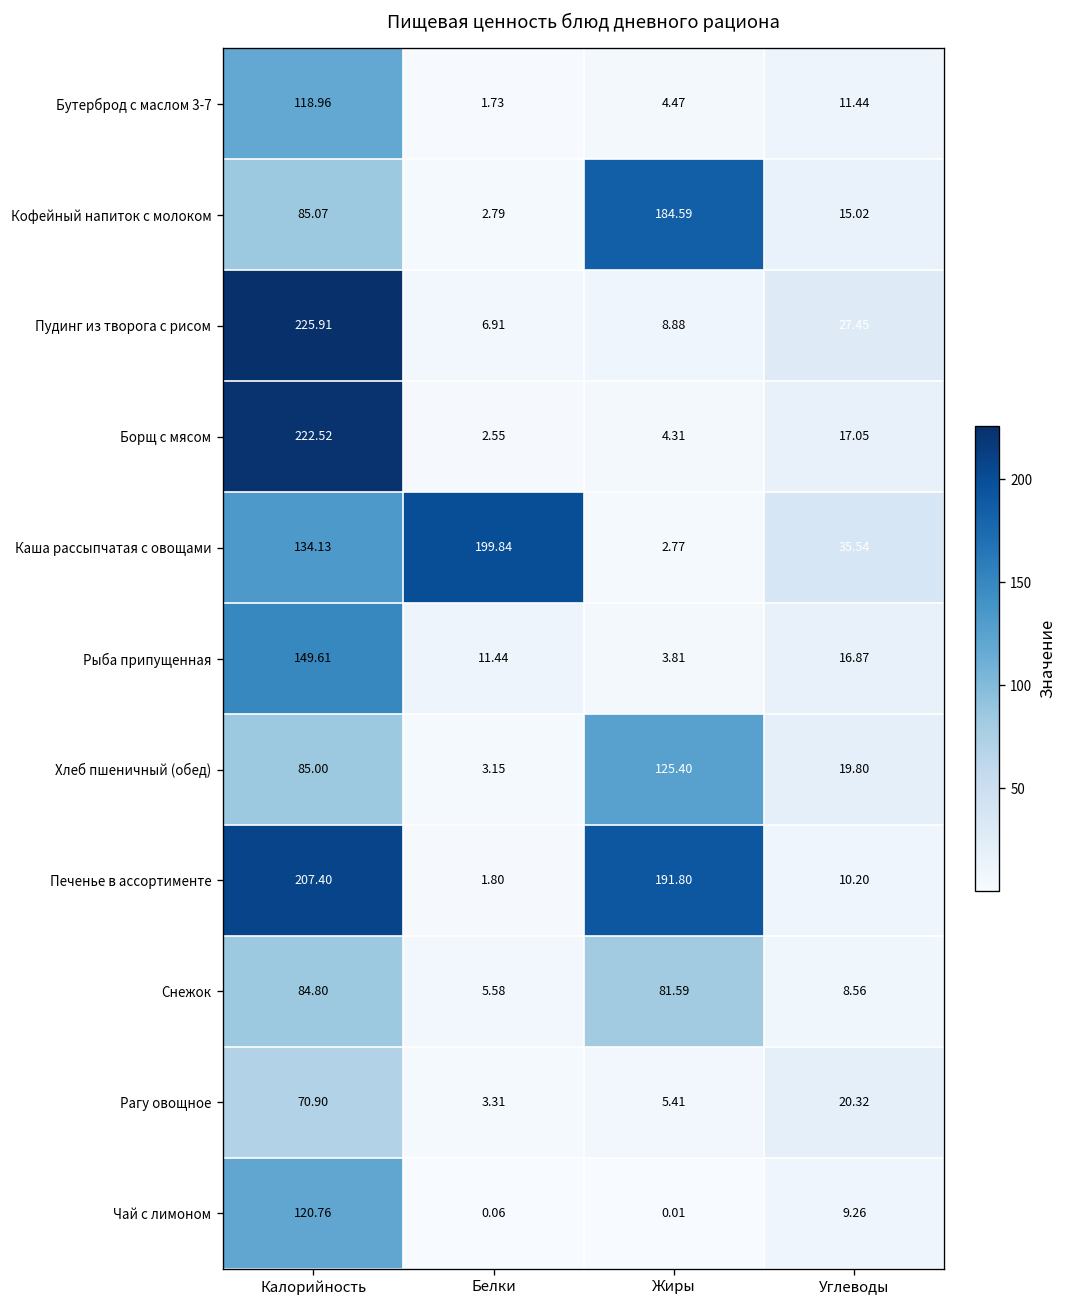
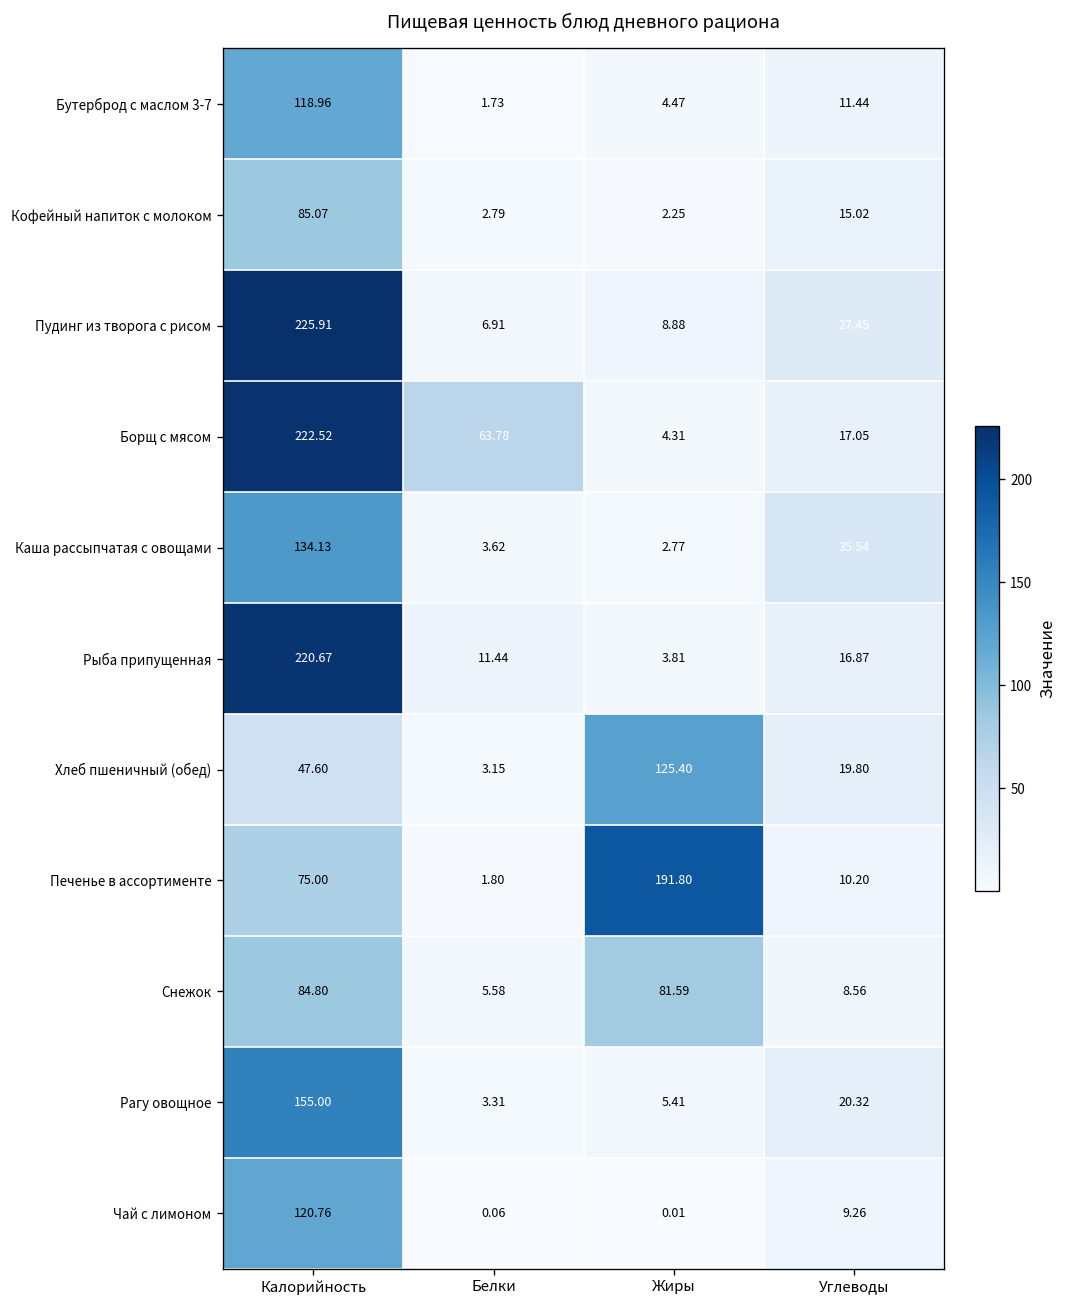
  {
    "Бутерброд с маслом 3-7": {
      "Калорийность": 118.96,
      "Белки": 1.73,
      "Жиры": 4.47,
      "Углеводы": 11.44
    },
    "Кофейный напиток с молоком": {
      "Калорийность": 85.07,
      "Белки": 2.79,
-     "Жиры": 184.59,
+     "Жиры": 2.25,
      "Углеводы": 15.02
    },
    "Пудинг из творога с рисом": {
      "Калорийность": 225.91,
      "Белки": 6.91,
      "Жиры": 8.88
    },
    "Борщ с мясом": {
      "Калорийность": 222.52,
-     "Белки": 2.55,
+     "Белки": 63.78,
      "Жиры": 4.31,
      "Углеводы": 17.05
    },
    "Каша рассыпчатая с овощами": {
      "Калорийность": 134.13,
-     "Белки": 199.84,
+     "Белки": 3.62,
      "Жиры": 2.77
    },
    "Рыба припущенная": {
-     "Калорийность": 149.61,
+     "Калорийность": 220.67,
      "Белки": 11.44,
      "Жиры": 3.81,
      "Углеводы": 16.87
    },
    "Хлеб пшеничный (обед)": {
-     "Калорийность": 85.00,
+     "Калорийность": 47.60,
      "Белки": 3.15,
      "Жиры": 125.40,
      "Углеводы": 19.80
    },
    "Печенье в ассортименте": {
-     "Калорийность": 207.40,
+     "Калорийность": 75.00,
      "Белки": 1.80,
      "Жиры": 191.80,
      "Углеводы": 10.20
    },
    "Снежок": {
      "Калорийность": 84.80,
      "Белки": 5.58,
      "Жиры": 81.59,
      "Углеводы": 8.56
    },
    "Рагу овощное": {
-     "Калорийность": 70.90,
+     "Калорийность": 155.00,
      "Белки": 3.31,
      "Жиры": 5.41,
      "Углеводы": 20.32
    },
    "Чай с лимоном": {
      "Калорийность": 120.76,
      "Белки": 0.06,
      "Жиры": 0.01,
      "Углеводы": 9.26
    }
  }
